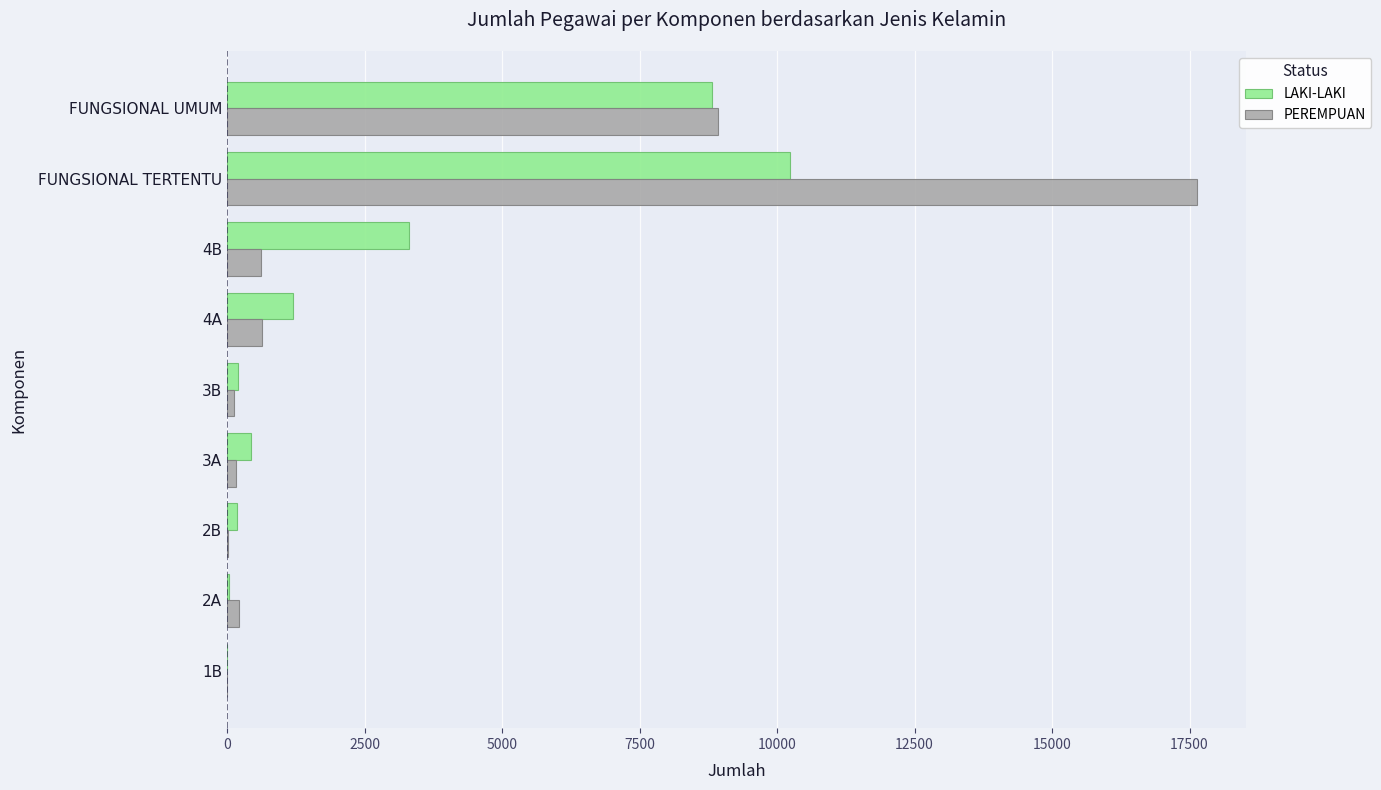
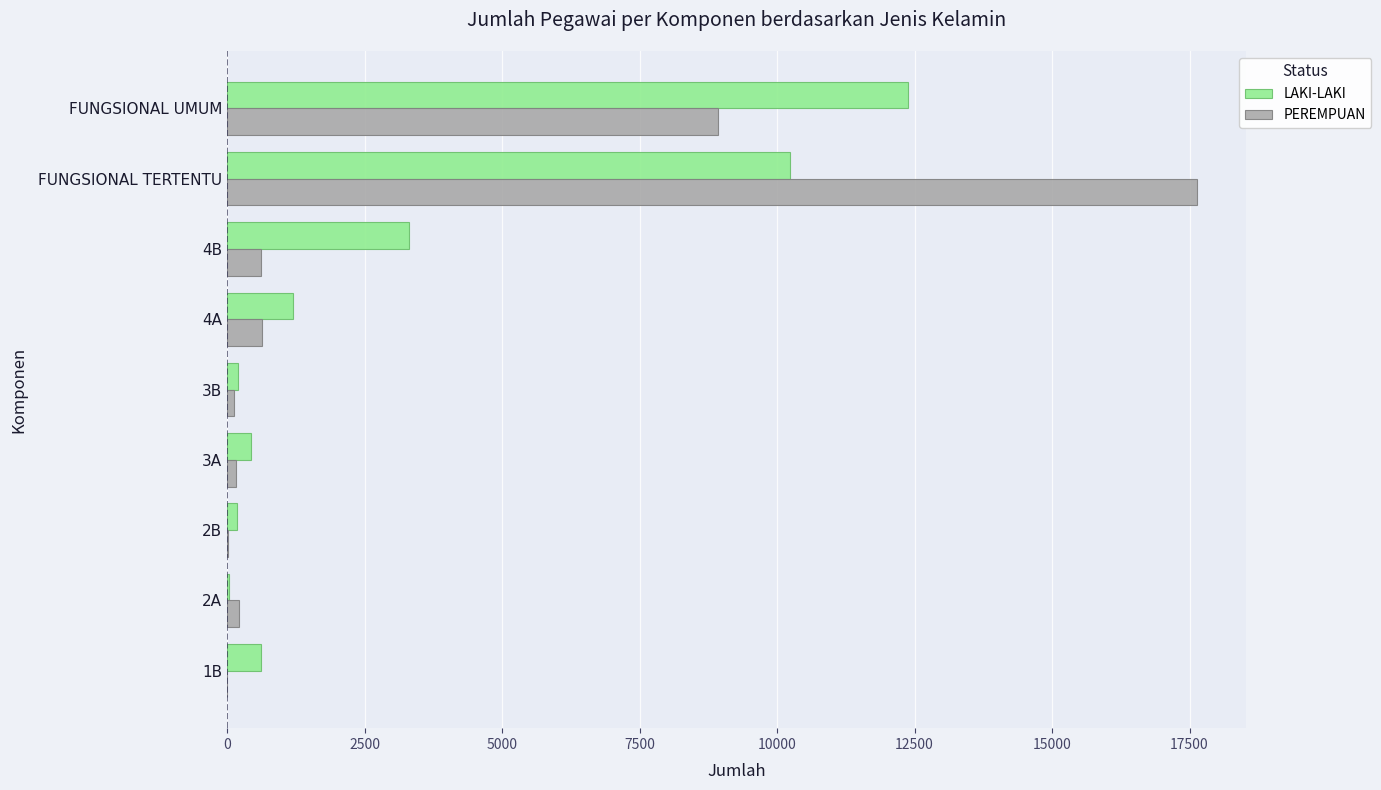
  {
    "LAKI-LAKI": {
-     "FUNGSIONAL UMUM": 8800,
+     "FUNGSIONAL UMUM": 12400,
      "FUNGSIONAL TERTENTU": 10200,
      "4B": 3300,
      "4A": 1200,
      "3B": 200,
      "3A": 400,
      "2B": 200,
-     "1B": 0
+     "1B": 600
    },
    "PEREMPUAN": {
      "FUNGSIONAL UMUM": 8900,
      "FUNGSIONAL TERTENTU": 17600,
      "4B": 600,
      "4A": 600,
      "3B": 100,
      "3A": 200,
      "2A": 200,
      "1B": 0
    }
  }
